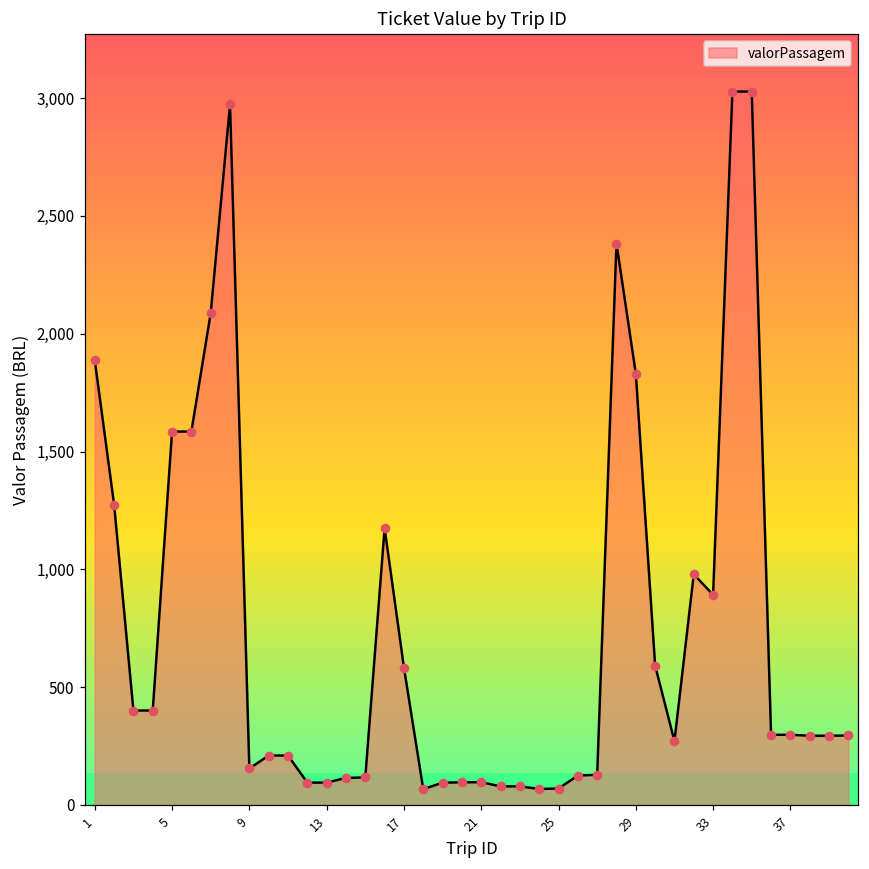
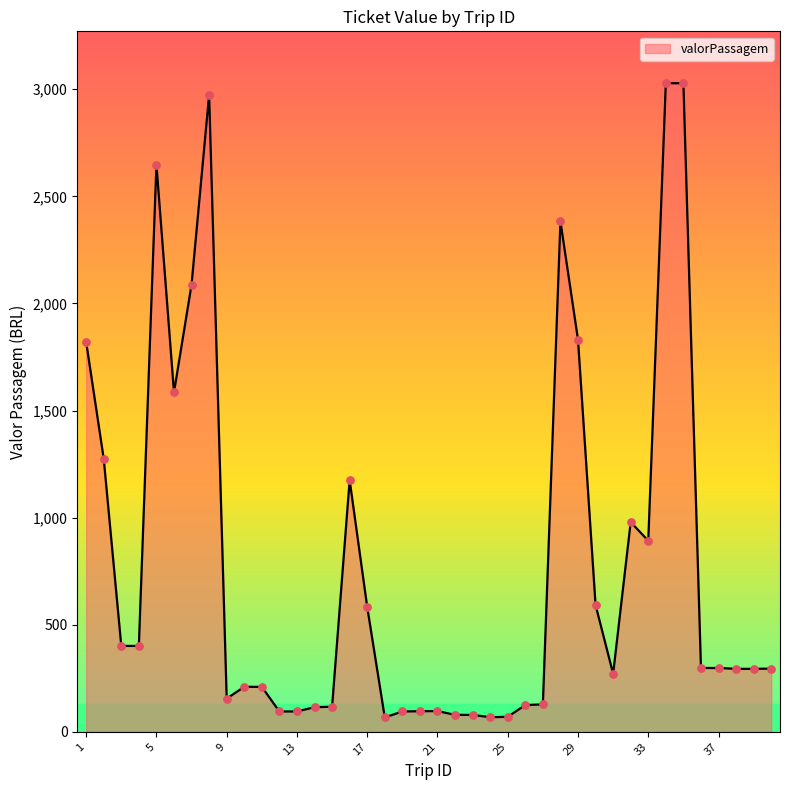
  {
-   "1": "1,890",
-   "5": "1,590",
+   "1": "1,820",
+   "5": "2,650",
    "9": "160",
    "17": "580",
    "29": "1,830",
    "33": "890",
    "37": "300"
  }
